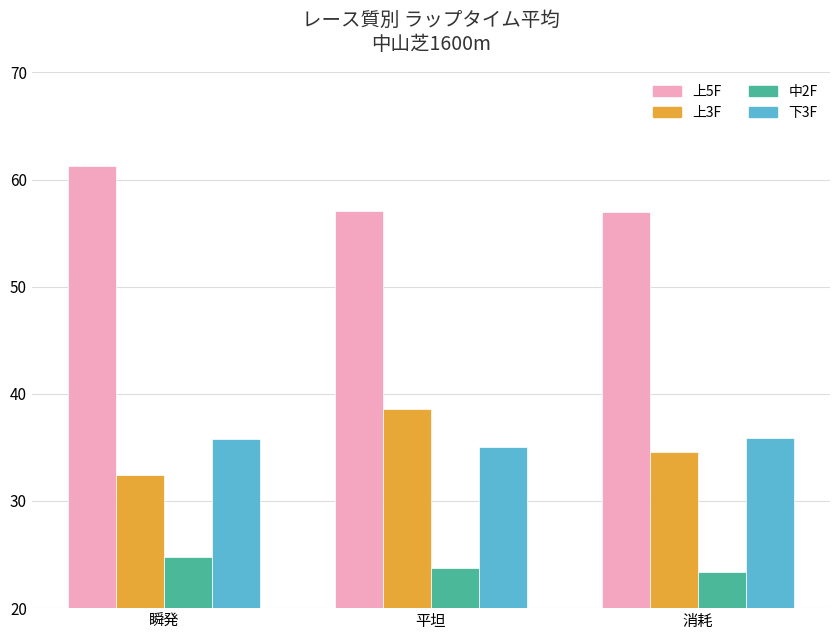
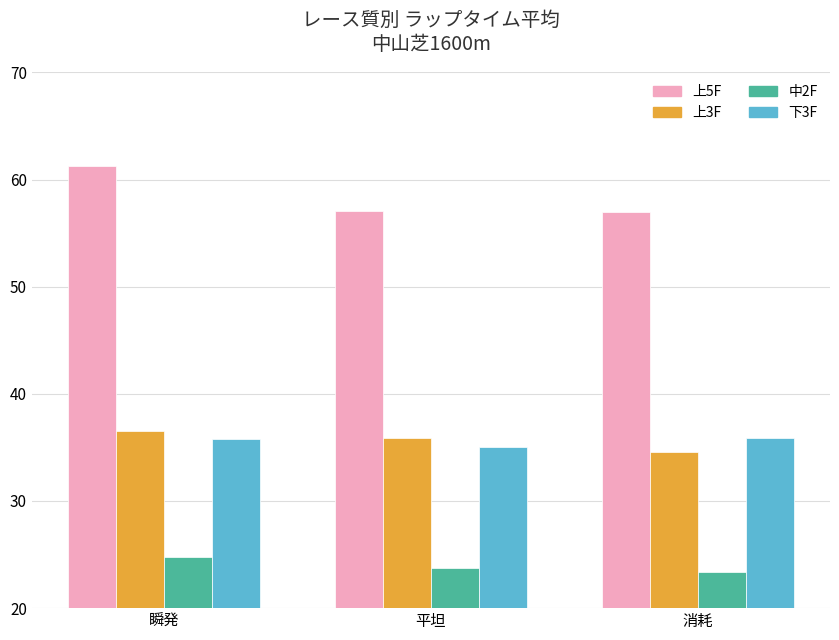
  {
    "上5F": {
      "瞬発": 61.3,
      "平坦": 57.1,
      "消耗": 57.0
    },
    "上3F": {
-     "瞬発": 32.4,
-     "平坦": 38.6,
+     "瞬発": 36.5,
+     "平坦": 35.9,
      "消耗": 34.6
    }
  }
